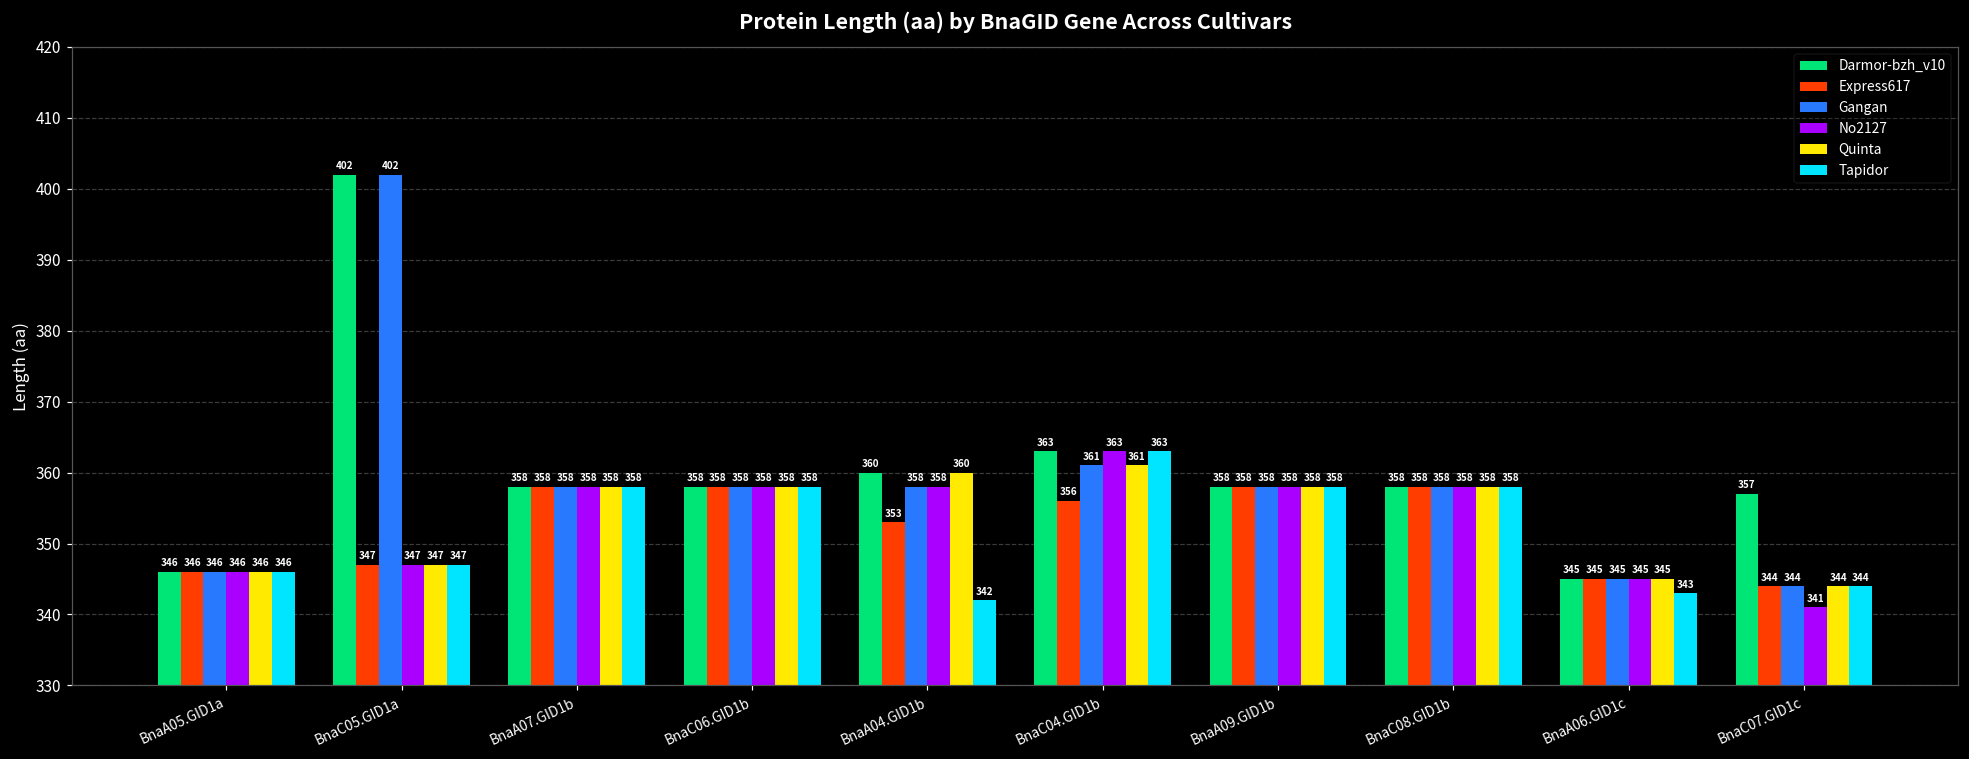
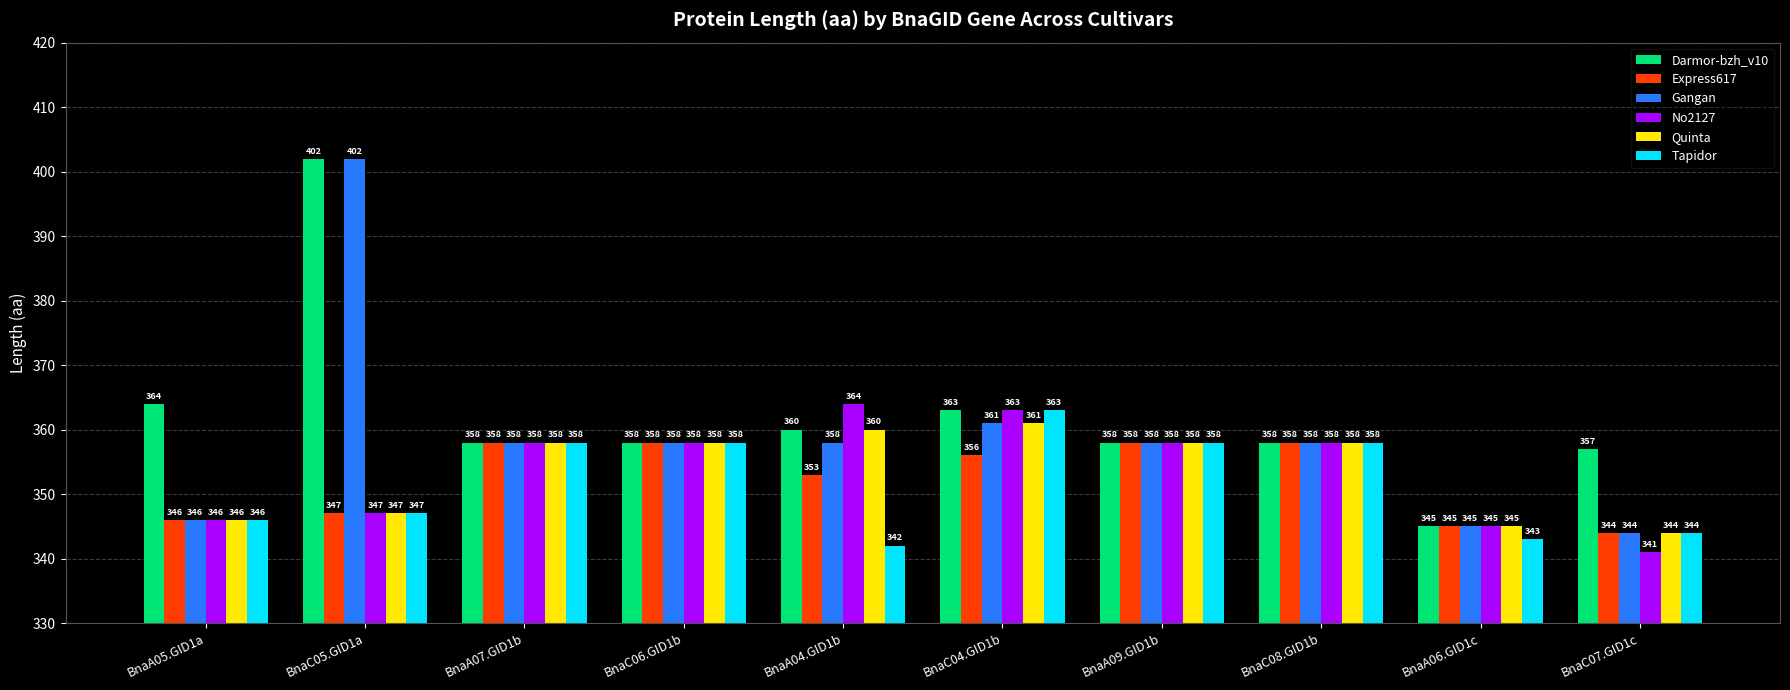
  {
    "Darmor-bzh_v10": {
-     "BnaA05.GID1a": 346,
+     "BnaA05.GID1a": 364,
      "BnaC05.GID1a": 402,
      "BnaA07.GID1b": 358,
      "BnaC06.GID1b": 358,
      "BnaA04.GID1b": 360,
      "BnaC04.GID1b": 363,
      "BnaA09.GID1b": 358,
      "BnaC08.GID1b": 358,
      "BnaA06.GID1c": 345,
      "BnaC07.GID1c": 357
    },
    "Express617": {
      "BnaA05.GID1a": 346,
      "BnaC05.GID1a": 347,
      "BnaA07.GID1b": 358,
      "BnaC06.GID1b": 358,
      "BnaA04.GID1b": 353,
      "BnaC04.GID1b": 356,
      "BnaA09.GID1b": 358,
      "BnaC08.GID1b": 358,
      "BnaA06.GID1c": 345,
      "BnaC07.GID1c": 344
    },
    "Gangan": {
      "BnaA05.GID1a": 346,
      "BnaC05.GID1a": 402,
      "BnaA07.GID1b": 358,
      "BnaC06.GID1b": 358,
      "BnaA04.GID1b": 358,
      "BnaC04.GID1b": 361,
      "BnaA09.GID1b": 358,
      "BnaC08.GID1b": 358,
      "BnaA06.GID1c": 345,
      "BnaC07.GID1c": 344
    },
    "No2127": {
      "BnaA05.GID1a": 346,
      "BnaC05.GID1a": 347,
      "BnaA07.GID1b": 358,
      "BnaC06.GID1b": 358,
-     "BnaA04.GID1b": 358,
+     "BnaA04.GID1b": 364,
      "BnaC04.GID1b": 363,
      "BnaA09.GID1b": 358,
      "BnaC08.GID1b": 358,
      "BnaA06.GID1c": 345,
      "BnaC07.GID1c": 341
    },
    "Quinta": {
      "BnaA05.GID1a": 346,
      "BnaC05.GID1a": 347,
      "BnaA07.GID1b": 358,
      "BnaC06.GID1b": 358,
      "BnaA04.GID1b": 360,
      "BnaC04.GID1b": 361,
      "BnaA09.GID1b": 358,
      "BnaC08.GID1b": 358,
      "BnaA06.GID1c": 345,
      "BnaC07.GID1c": 344
    },
    "Tapidor": {
      "BnaA05.GID1a": 346,
      "BnaC05.GID1a": 347,
      "BnaA07.GID1b": 358,
      "BnaC06.GID1b": 358,
      "BnaA04.GID1b": 342,
      "BnaC04.GID1b": 363,
      "BnaA09.GID1b": 358,
      "BnaC08.GID1b": 358,
      "BnaA06.GID1c": 343,
      "BnaC07.GID1c": 344
    }
  }
